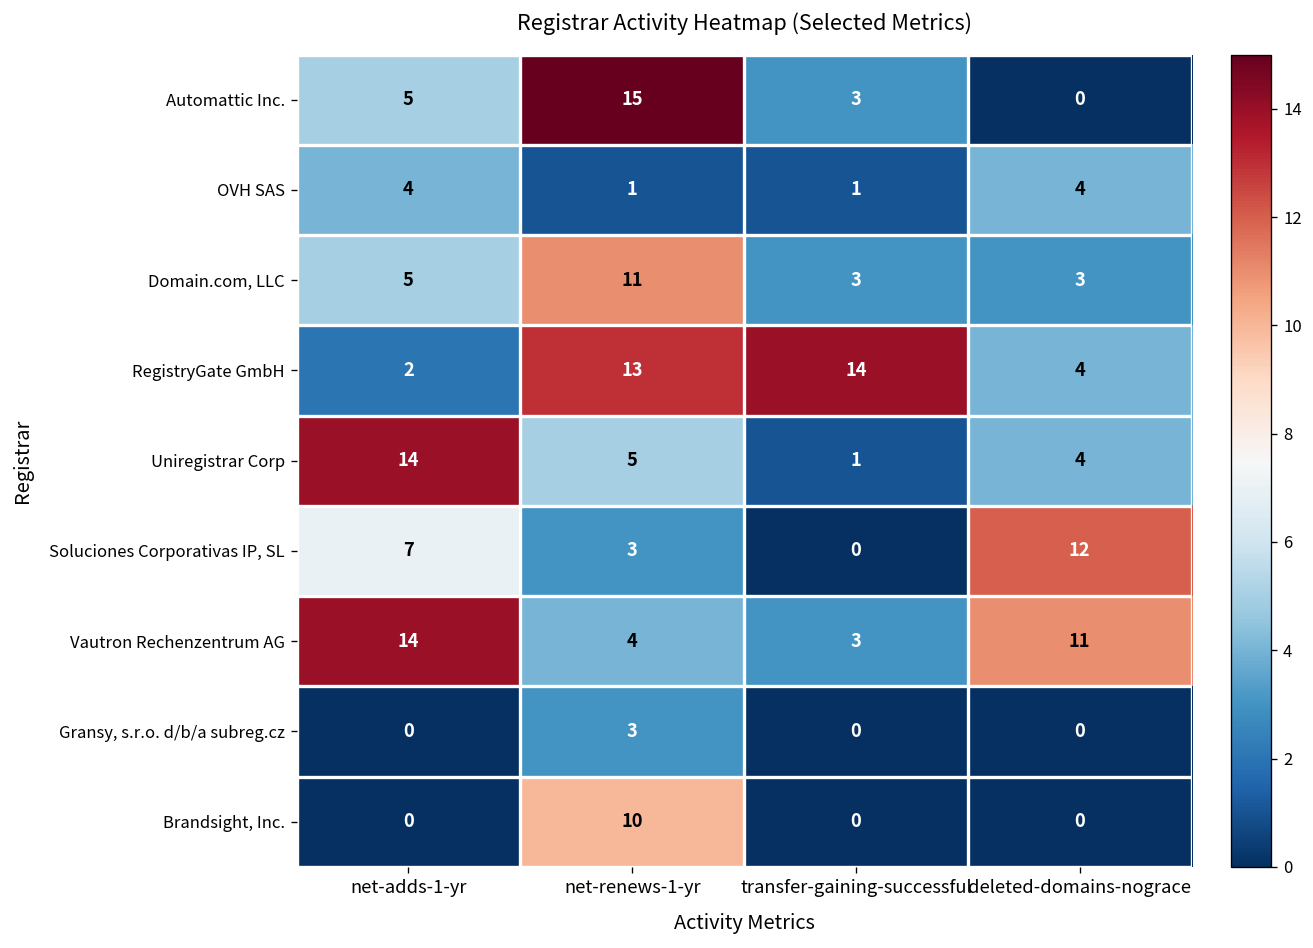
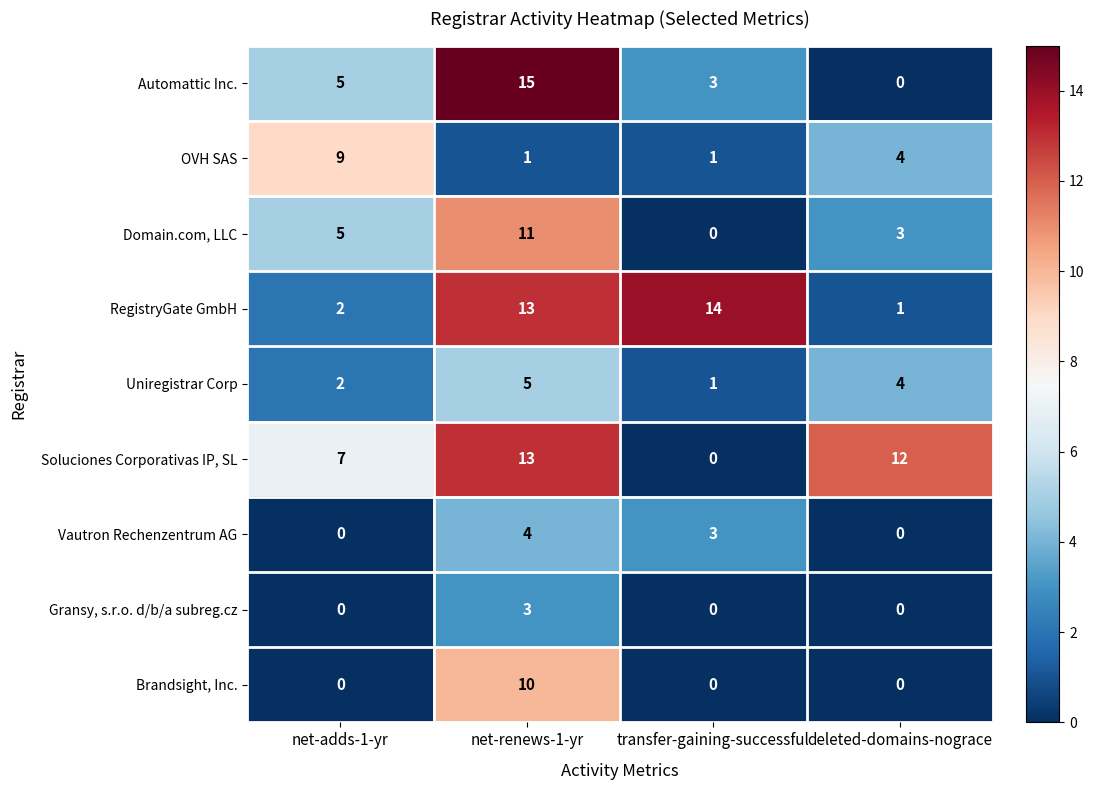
  {
    "Automattic Inc.": {
      "net-adds-1-yr": 5,
      "net-renews-1-yr": 15,
      "transfer-gaining-successful": 3,
      "deleted-domains-nograce": 0
    },
    "OVH SAS": {
-     "net-adds-1-yr": 4,
+     "net-adds-1-yr": 9,
      "net-renews-1-yr": 1,
      "transfer-gaining-successful": 1,
      "deleted-domains-nograce": 4
    },
    "Domain.com, LLC": {
      "net-adds-1-yr": 5,
      "net-renews-1-yr": 11,
-     "transfer-gaining-successful": 3,
+     "transfer-gaining-successful": 0,
      "deleted-domains-nograce": 3
    },
    "RegistryGate GmbH": {
      "net-adds-1-yr": 2,
      "net-renews-1-yr": 13,
      "transfer-gaining-successful": 14,
-     "deleted-domains-nograce": 4
+     "deleted-domains-nograce": 1
    },
    "Uniregistrar Corp": {
-     "net-adds-1-yr": 14,
+     "net-adds-1-yr": 2,
      "net-renews-1-yr": 5,
      "transfer-gaining-successful": 1,
      "deleted-domains-nograce": 4
    },
    "Soluciones Corporativas IP, SL": {
      "net-adds-1-yr": 7,
-     "net-renews-1-yr": 3,
+     "net-renews-1-yr": 13,
      "transfer-gaining-successful": 0,
      "deleted-domains-nograce": 12
    },
    "Vautron Rechenzentrum AG": {
-     "net-adds-1-yr": 14,
+     "net-adds-1-yr": 0,
      "net-renews-1-yr": 4,
      "transfer-gaining-successful": 3,
-     "deleted-domains-nograce": 11
+     "deleted-domains-nograce": 0
    },
    "Gransy, s.r.o. d/b/a subreg.cz": {
      "net-adds-1-yr": 0,
      "net-renews-1-yr": 3,
      "transfer-gaining-successful": 0,
      "deleted-domains-nograce": 0
    },
    "Brandsight, Inc.": {
      "net-adds-1-yr": 0,
      "net-renews-1-yr": 10,
      "transfer-gaining-successful": 0,
      "deleted-domains-nograce": 0
    }
  }
